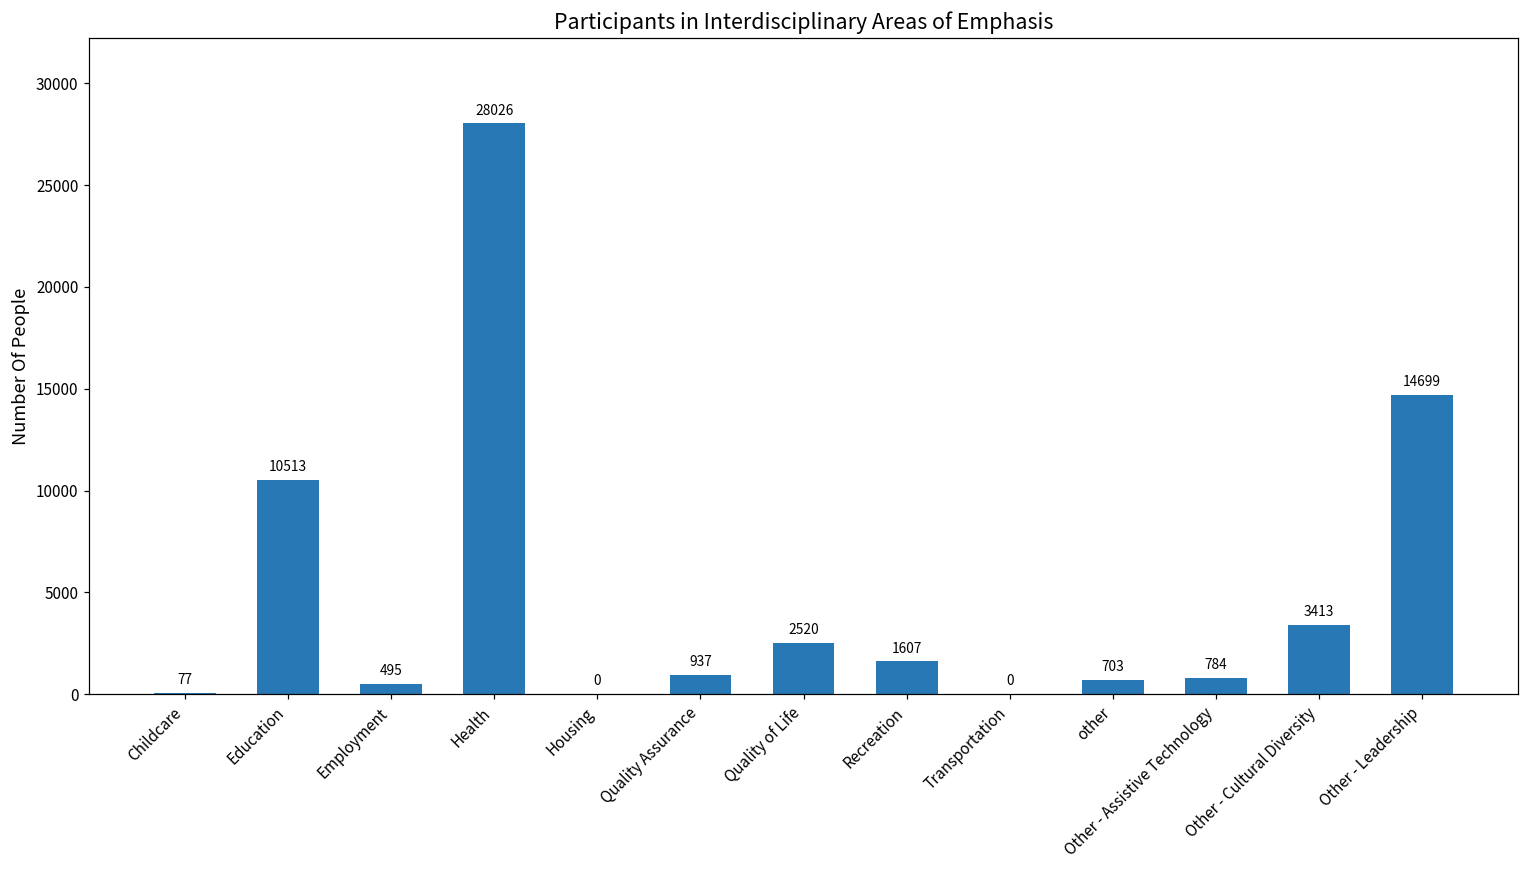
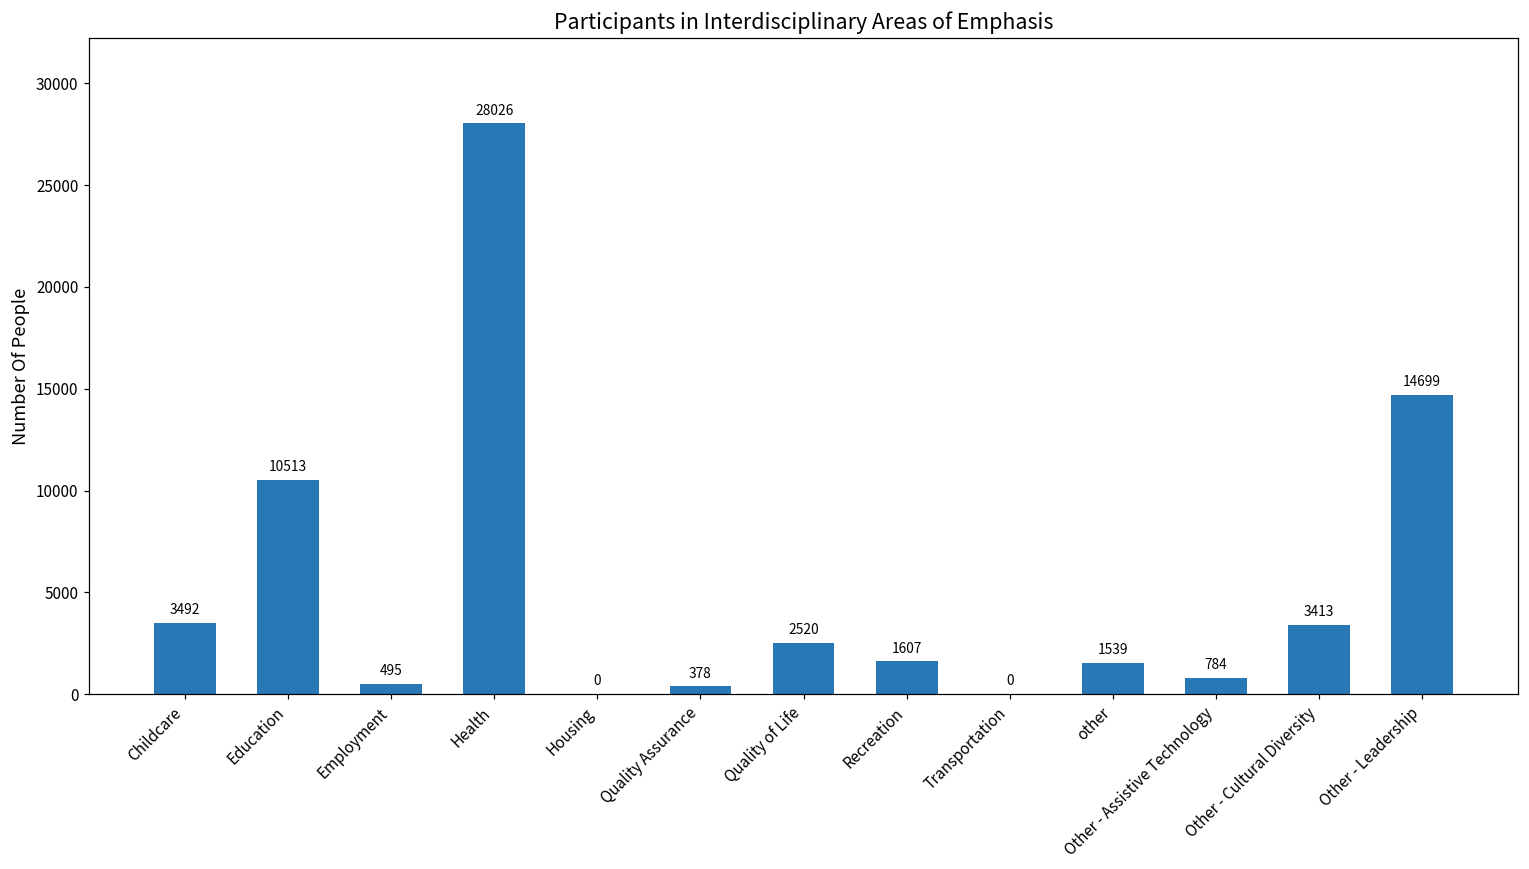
  {
-   "Childcare": 77,
+   "Childcare": 3492,
    "Education": 10513,
    "Employment": 495,
    "Health": 28026,
    "Housing": 0,
-   "Quality Assurance": 937,
+   "Quality Assurance": 378,
    "Quality of Life": 2520,
    "Recreation": 1607,
    "Transportation": 0,
-   "other": 703,
+   "other": 1539,
    "Other - Assistive Technology": 784,
    "Other - Cultural Diversity": 3413,
    "Other - Leadership": 14699
  }
